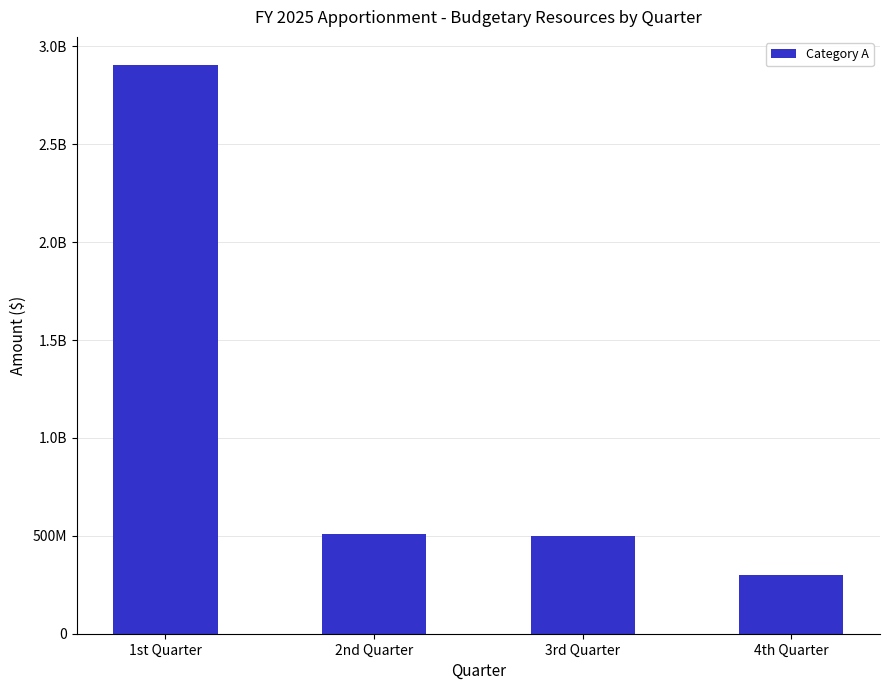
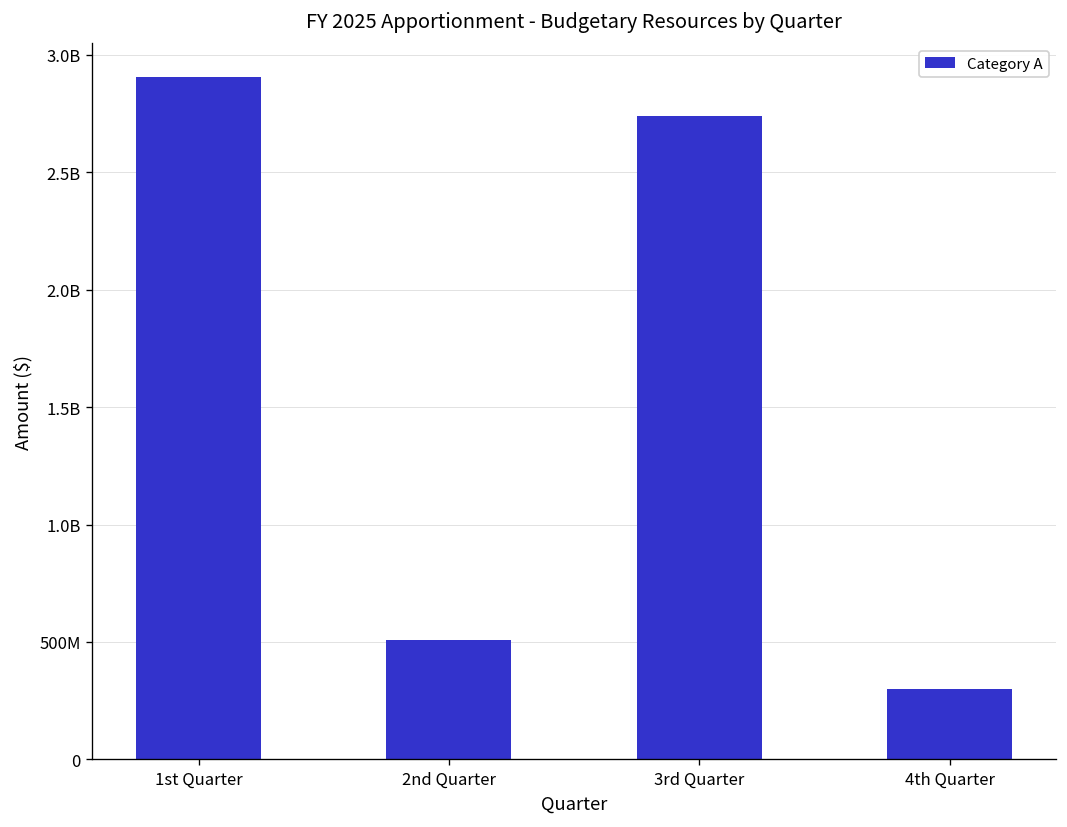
  {
    "1st Quarter": 2900000000,
    "2nd Quarter": 510000000,
-   "3rd Quarter": 500000000,
+   "3rd Quarter": 2740000000,
    "4th Quarter": 300000000
  }
